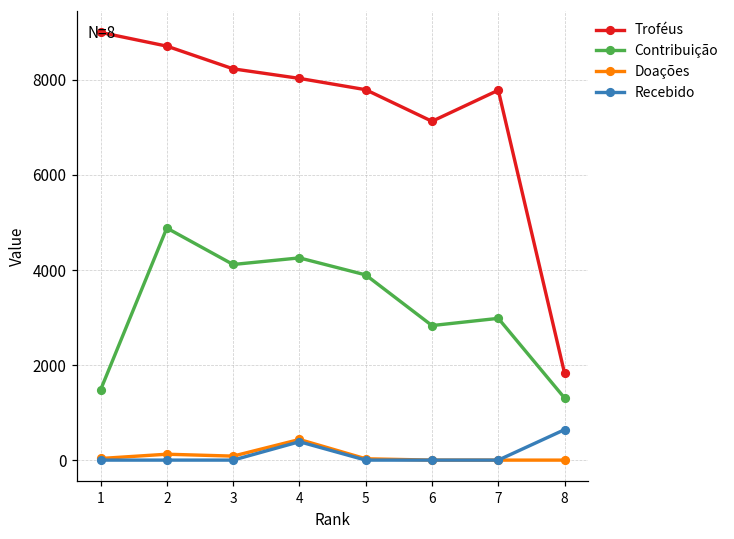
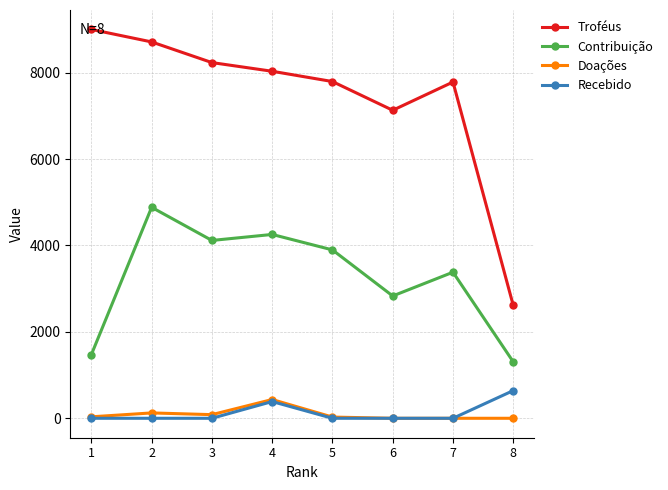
  {
    "Troféus": {
      "2": 8700,
      "3": 8200,
      "4": 8000,
      "5": 7800,
      "6": 7100,
      "7": 7800,
-     "8": 1800
+     "8": 2600
    },
    "Contribuição": {
      "1": 1500,
      "2": 4900,
      "3": 4100,
      "4": 4300,
      "5": 3900,
      "6": 2800,
-     "7": 3000,
+     "7": 3400,
      "8": 1300
    },
    "Doações": {
      "2": 100,
      "3": 100,
      "8": 0
    },
    "Recebido": {
      "2": 0,
      "3": 0,
      "8": 600
    }
  }
